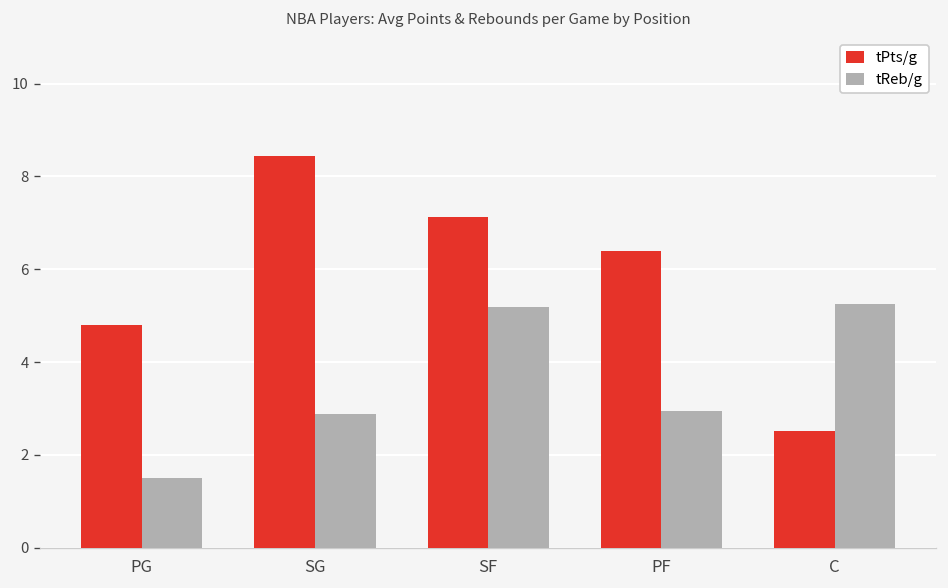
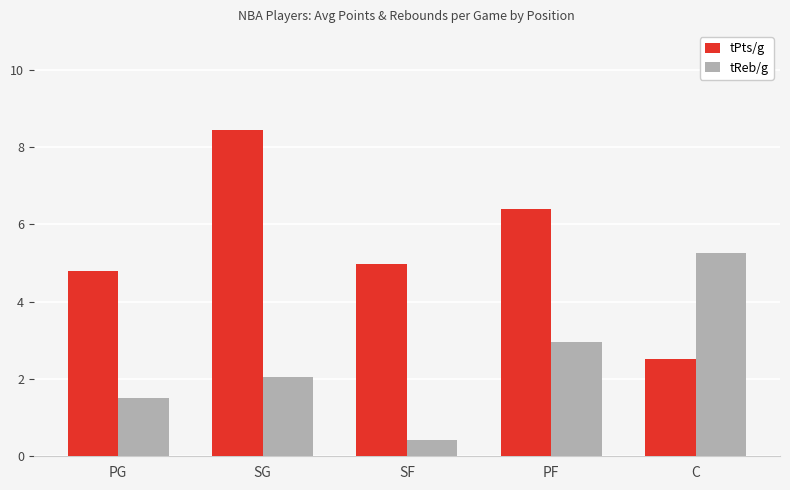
  {
    "tPts/g": {
      "PG": 4.8,
      "SG": 8.4,
-     "SF": 7.1,
+     "SF": 5.0,
      "PF": 6.4,
      "C": 2.5
    },
    "tReb/g": {
      "PG": 1.5,
-     "SG": 2.9,
-     "SF": 5.2,
+     "SG": 2.1,
+     "SF": 0.4,
      "PF": 3.0,
      "C": 5.3
    }
  }
